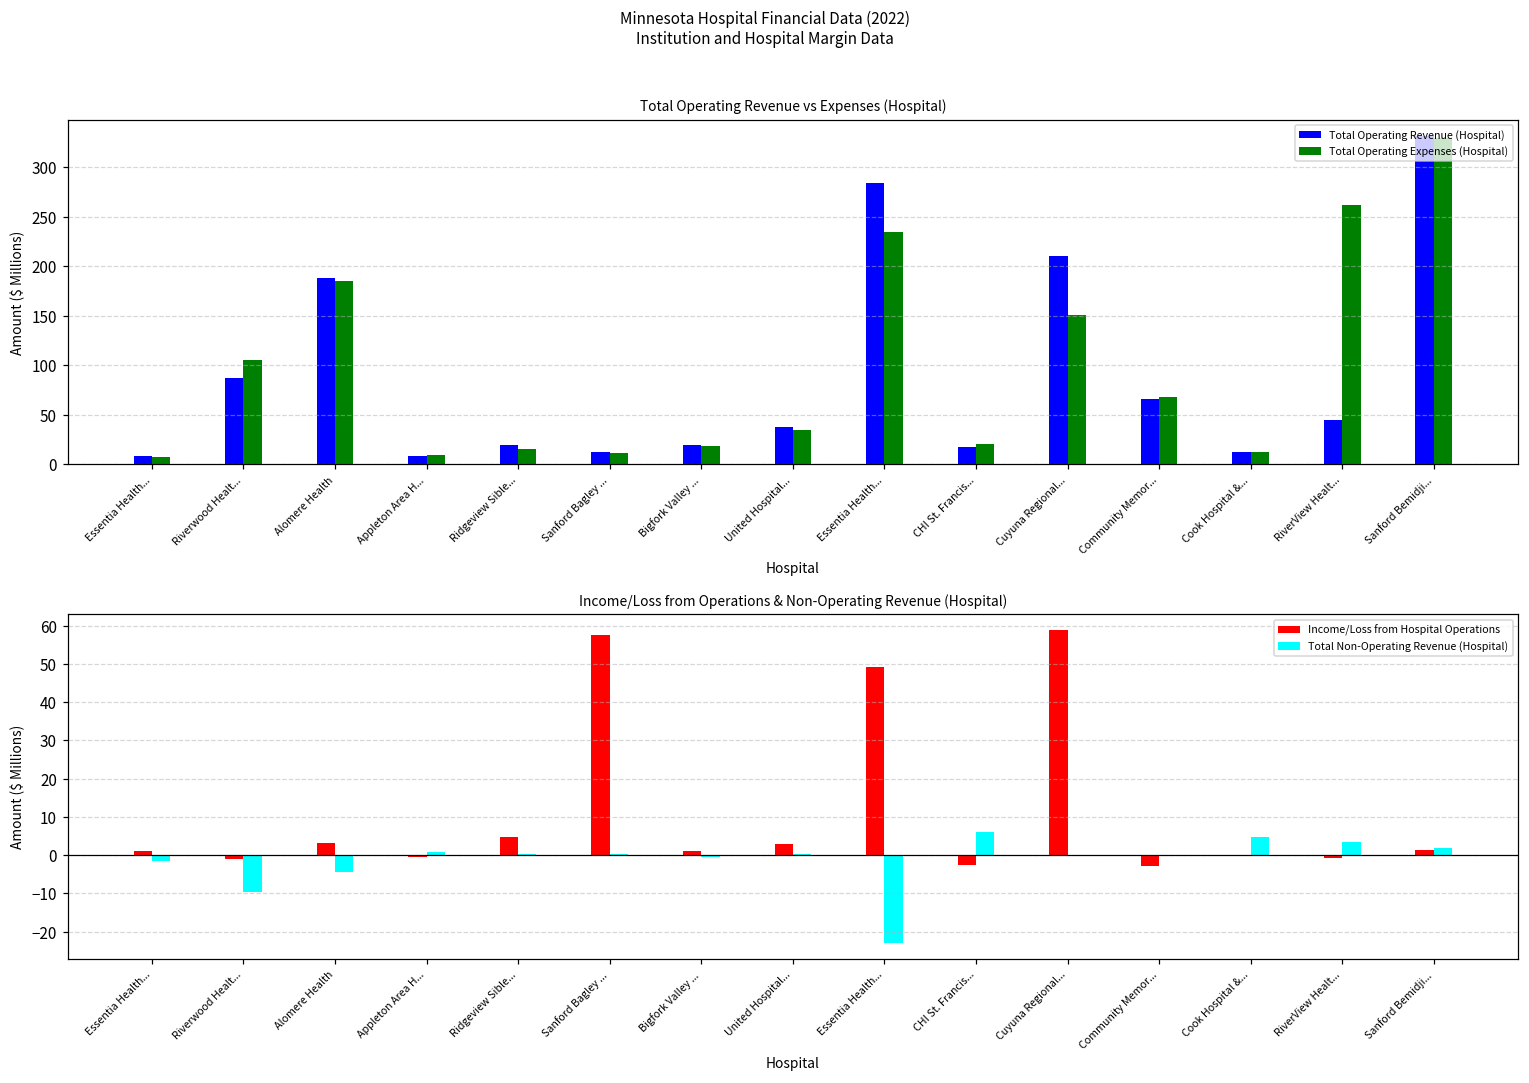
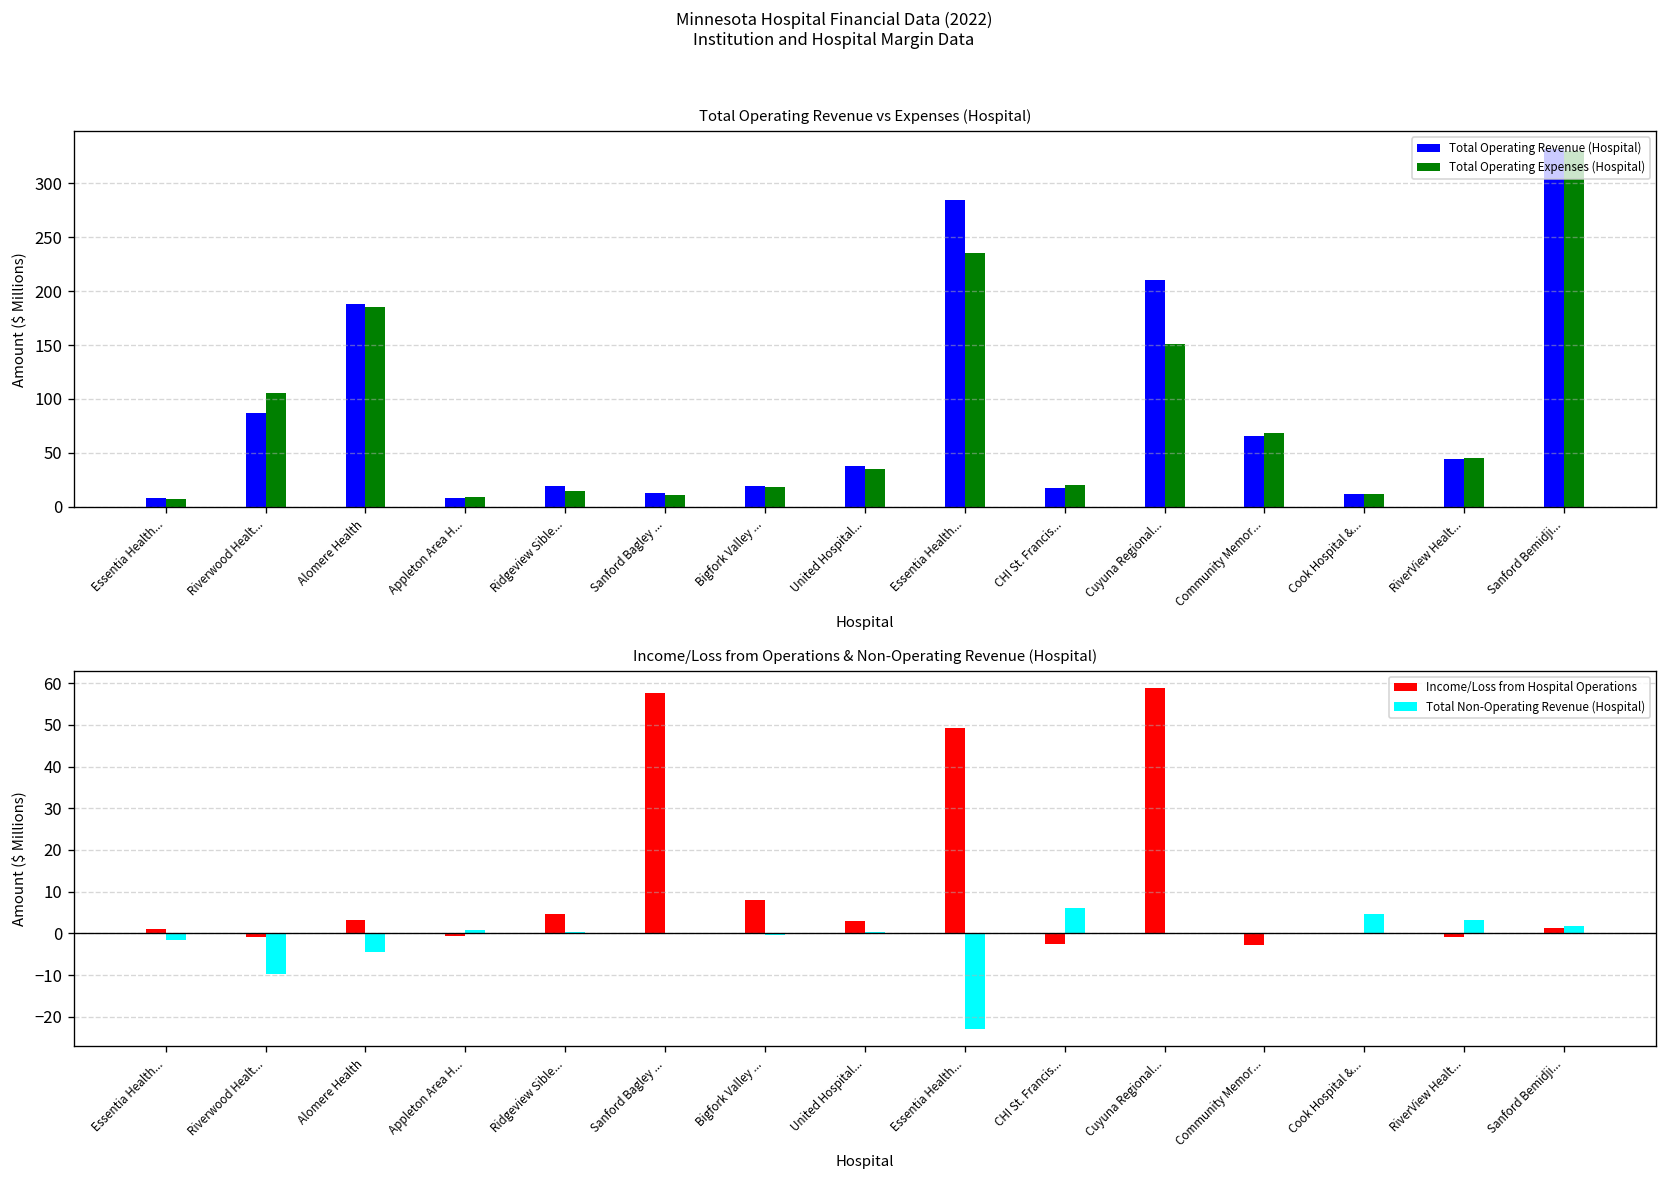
  {
    "Total Operating Revenue vs Expenses (Hospital)": {
      "Total Operating Revenue (Hospital)": {
        "Riverwood Healt...": 90,
        "Alomere Health": 190,
        "Appleton Area H...": 10,
        "Ridgeview Sible...": 20,
        "Sanford Bagley ...": 10,
        "Bigfork Valley ...": 20,
        "United Hospital...": 40,
        "CHI St. Francis...": 20,
        "Cuyuna Regional...": 210,
        "Community Memor...": 70,
        "Cook Hospital &...": 10,
        "RiverView Healt...": 40
      },
      "Total Operating Expenses (Hospital)": {
        "Riverwood Healt...": 110,
        "Alomere Health": 180,
        "Appleton Area H...": 10,
        "Ridgeview Sible...": 10,
        "Sanford Bagley ...": 10,
        "Bigfork Valley ...": 20,
        "United Hospital...": 30,
        "CHI St. Francis...": 20,
        "Cuyuna Regional...": 150,
        "Community Memor...": 70,
        "Cook Hospital &...": 10,
-       "RiverView Healt...": 260
+       "RiverView Healt...": 50
      }
    },
    "Income/Loss from Operations & Non-Operating Revenue (Hospital)": {
      "Income/Loss from Hospital Operations": {
        "Riverwood Healt...": -1,
        "Alomere Health": 3,
        "Ridgeview Sible...": 5,
        "Sanford Bagley ...": 58,
-       "Bigfork Valley ...": 1,
+       "Bigfork Valley ...": 8,
        "United Hospital...": 3,
        "CHI St. Francis...": -2,
        "Cuyuna Regional...": 59,
        "Community Memor...": -3,
        "RiverView Healt...": -1,
        "Sanford Bemidji...": 1
      },
      "Total Non-Operating Revenue (Hospital)": {
        "Riverwood Healt...": -10,
        "Alomere Health": -4,
        "CHI St. Francis...": 6,
        "Cook Hospital &...": 5,
        "RiverView Healt...": 3,
        "Sanford Bemidji...": 2
      }
    }
  }
